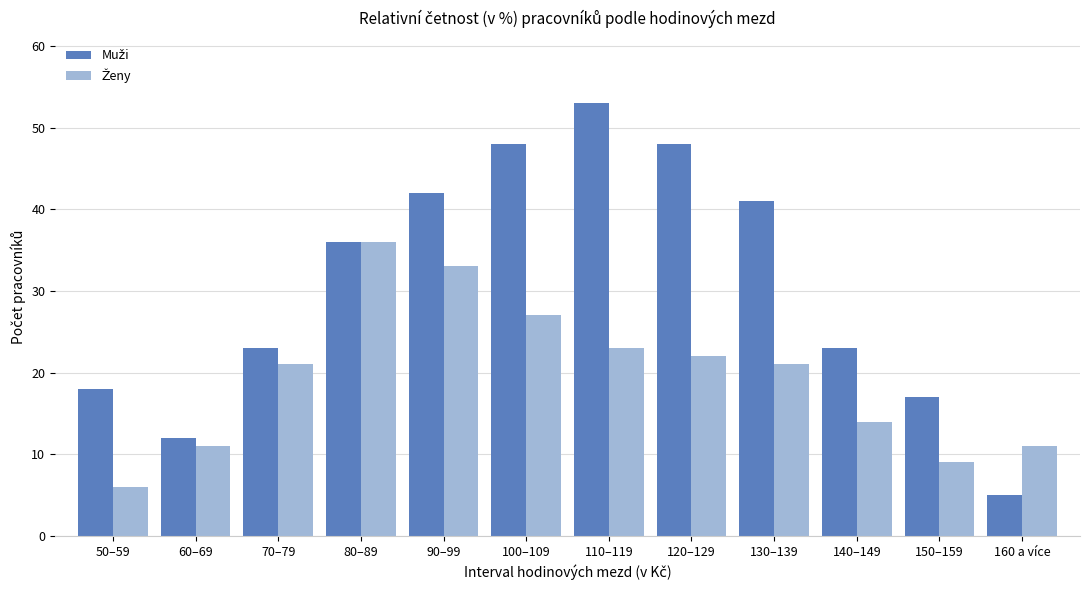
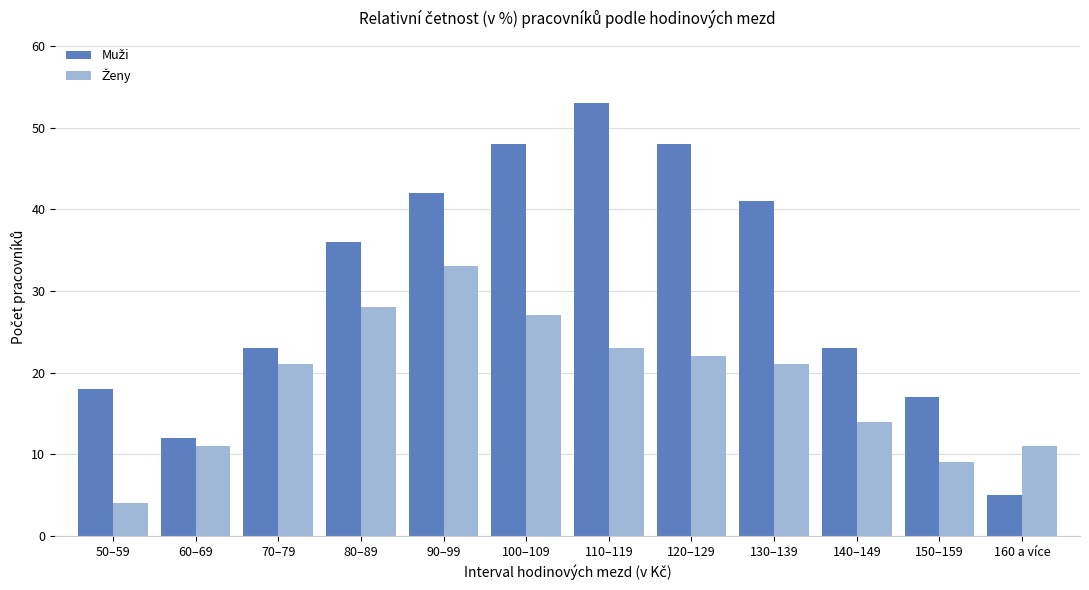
  {
    "Muži": {
      "50–59": 18,
      "60–69": 12,
      "70–79": 23,
      "80–89": 36,
      "90–99": 42,
      "100–109": 48,
      "110–119": 53,
      "120–129": 48,
      "130–139": 41,
      "140–149": 23,
      "150–159": 17,
      "160 a více": 5
    },
    "Ženy": {
-     "50–59": 6,
+     "50–59": 4,
      "60–69": 11,
      "70–79": 21,
-     "80–89": 36,
+     "80–89": 28,
      "90–99": 33,
      "100–109": 27,
      "110–119": 23,
      "120–129": 22,
      "130–139": 21,
      "140–149": 14,
      "150–159": 9,
      "160 a více": 11
    }
  }
